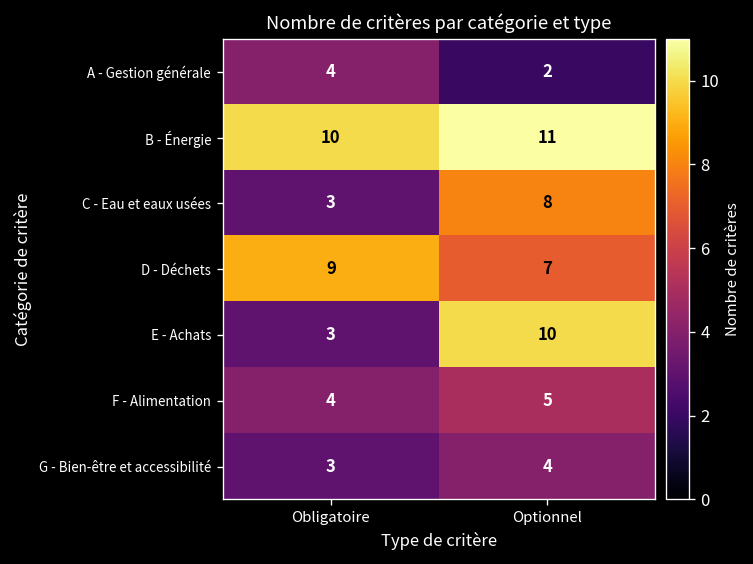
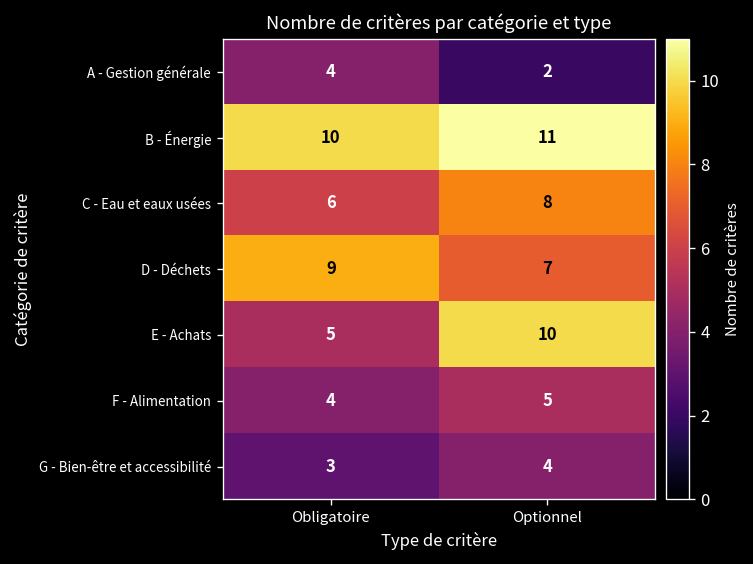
  {
    "A - Gestion générale": {
      "Obligatoire": 4,
      "Optionnel": 2
    },
    "B - Énergie": {
      "Obligatoire": 10,
      "Optionnel": 11
    },
    "C - Eau et eaux usées": {
-     "Obligatoire": 3,
+     "Obligatoire": 6,
      "Optionnel": 8
    },
    "D - Déchets": {
      "Obligatoire": 9,
      "Optionnel": 7
    },
    "E - Achats": {
-     "Obligatoire": 3,
+     "Obligatoire": 5,
      "Optionnel": 10
    },
    "F - Alimentation": {
      "Obligatoire": 4,
      "Optionnel": 5
    },
    "G - Bien-être et accessibilité": {
      "Obligatoire": 3,
      "Optionnel": 4
    }
  }
